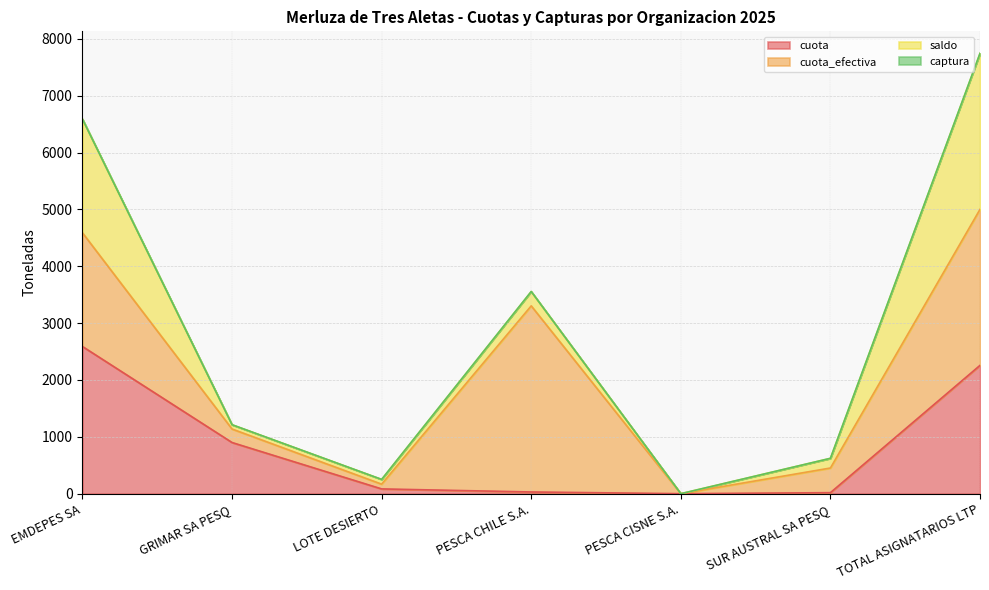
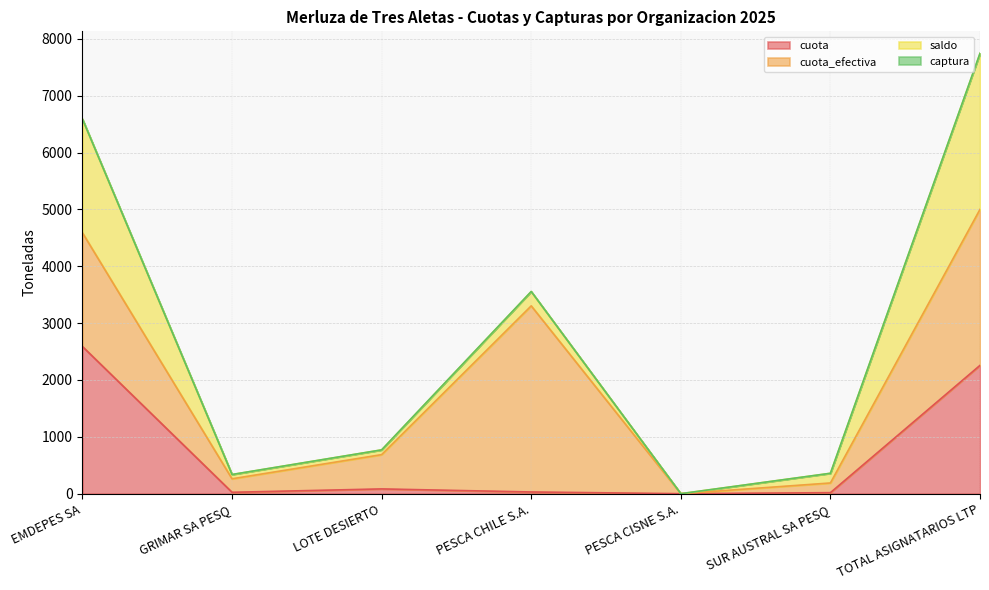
  {
    "cuota": {
      "EMDEPES SA": 2600,
-     "GRIMAR SA PESQ": 900,
+     "GRIMAR SA PESQ": 0,
      "LOTE DESIERTO": 100,
      "PESCA CHILE S.A.": 0,
      "SUR AUSTRAL SA PESQ": 0,
      "TOTAL ASIGNATARIOS LTP": 2300
    },
    "cuota_efectiva": {
      "EMDEPES SA": 2000,
      "GRIMAR SA PESQ": 200,
-     "LOTE DESIERTO": 100,
+     "LOTE DESIERTO": 600,
      "PESCA CHILE S.A.": 3300,
-     "SUR AUSTRAL SA PESQ": 400,
+     "SUR AUSTRAL SA PESQ": 200,
      "TOTAL ASIGNATARIOS LTP": 2700
    },
    "captura": {
      "GRIMAR SA PESQ": 100,
      "PESCA CHILE S.A.": 300,
      "TOTAL ASIGNATARIOS LTP": 2700
    }
  }
